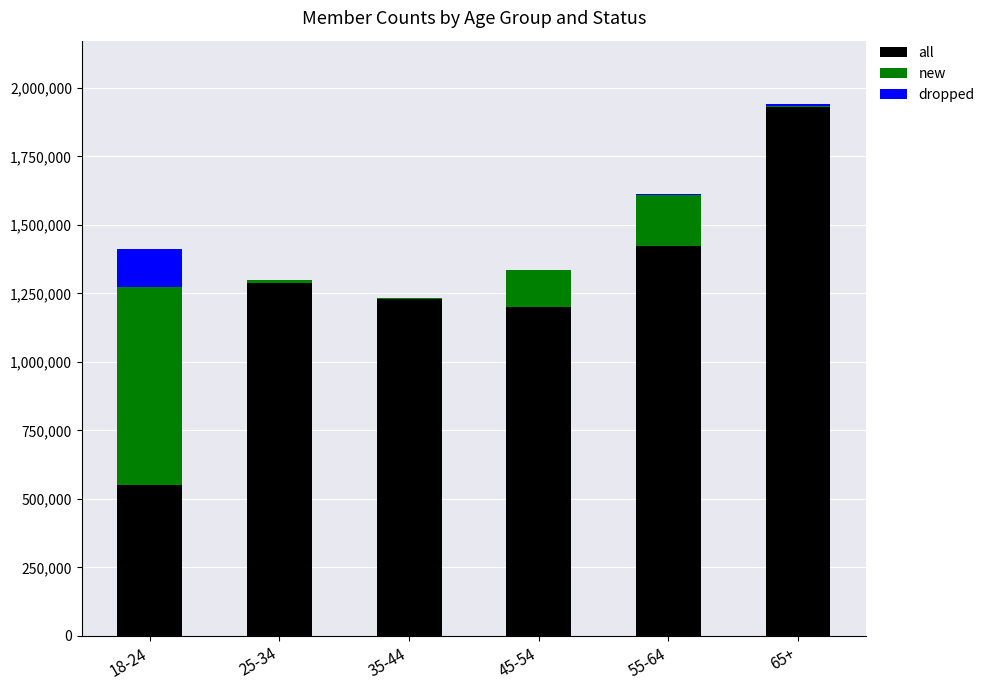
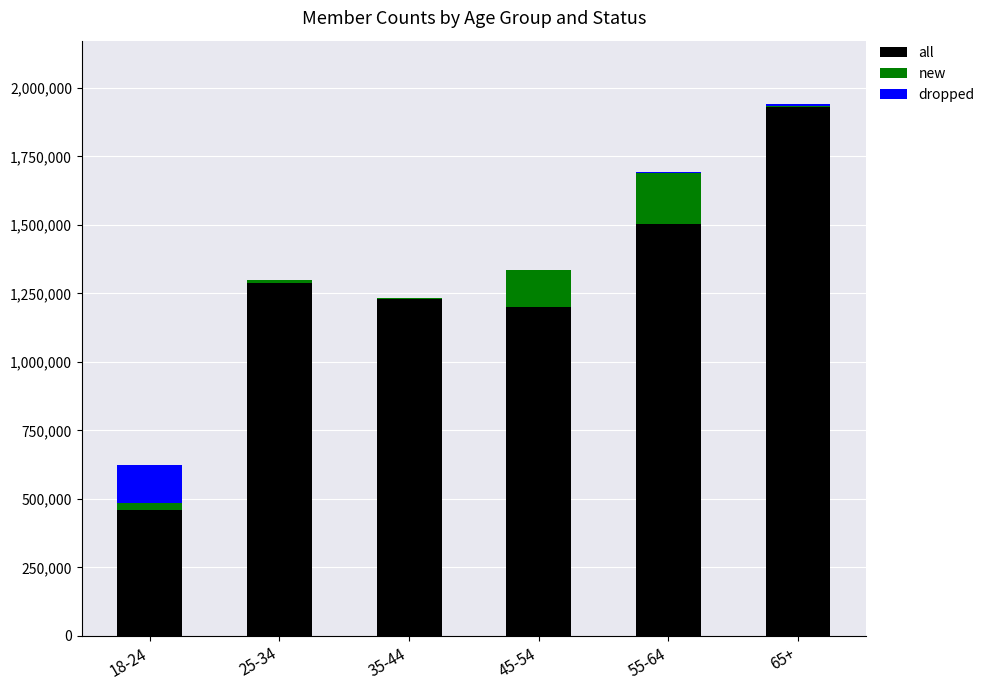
  {
    "all": {
-     "18-24": "550,000",
+     "18-24": "460,000",
      "25-34": "1,290,000",
      "35-44": "1,230,000",
      "45-54": "1,200,000",
-     "55-64": "1,420,000",
+     "55-64": "1,500,000",
      "65+": "1,930,000"
    },
    "new": {
-     "18-24": "720,000",
+     "18-24": "20,000",
      "25-34": "10,000",
      "45-54": "140,000",
      "55-64": "190,000"
    },
    "dropped": {
      "18-24": "140,000"
    }
  }
